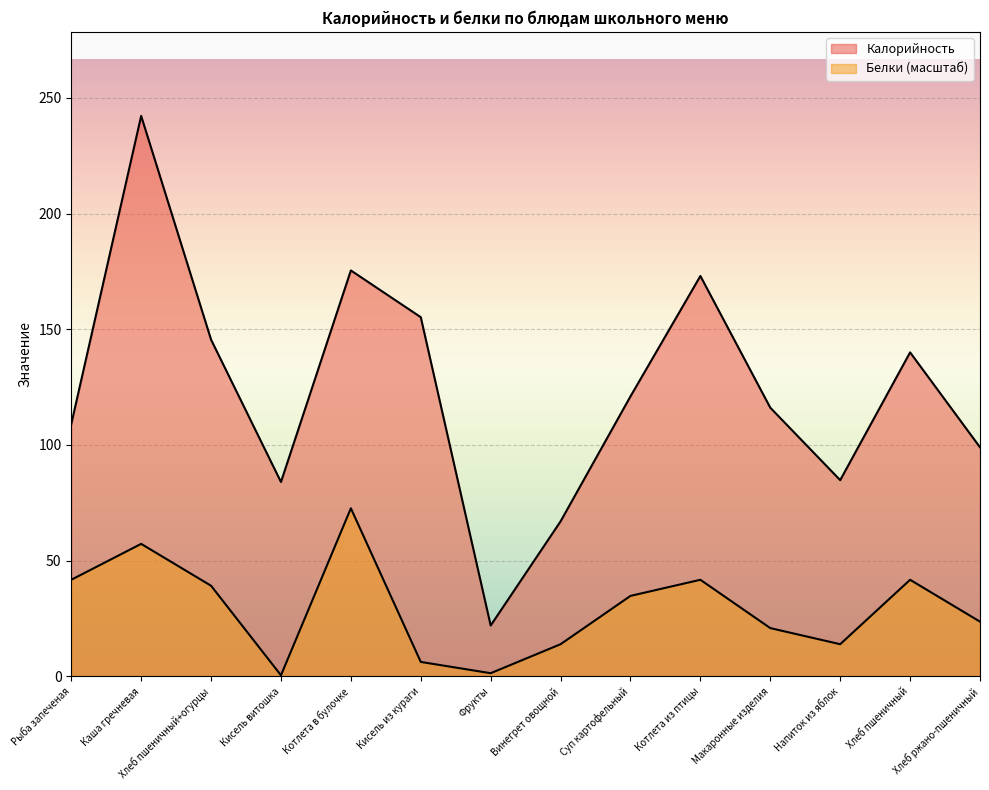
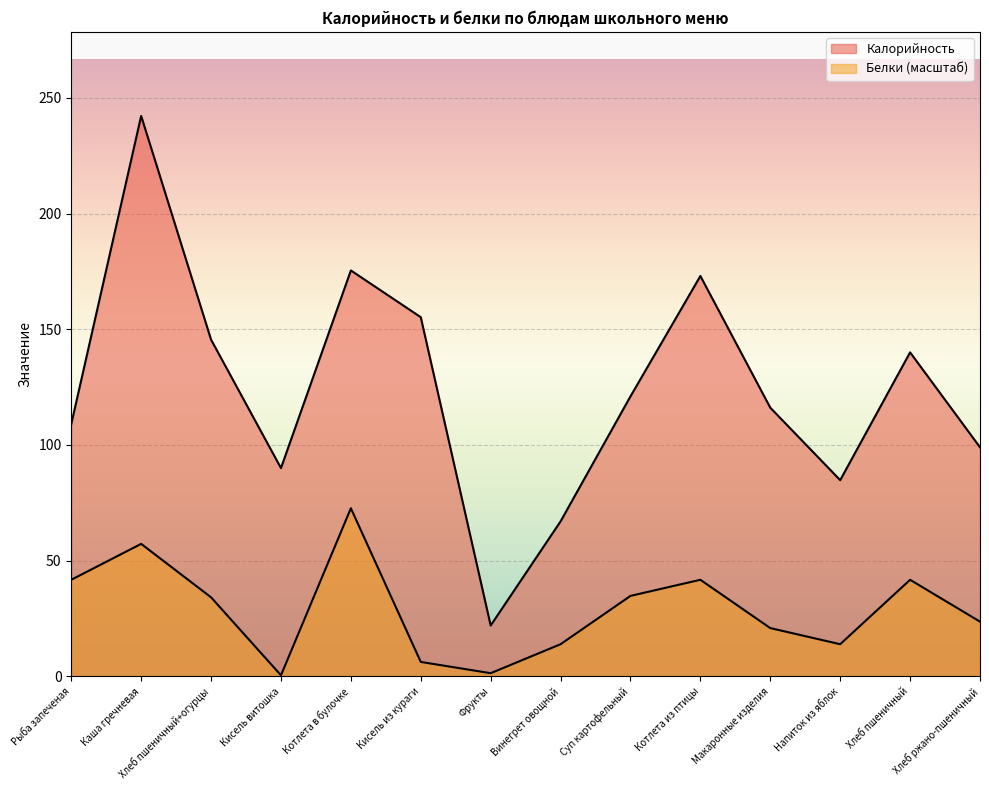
  {
    "Калорийность": {
      "Рыба запеченая": 109,
      "Каша гречневая": 242,
      "Хлеб пшеничный+огурцы": 146,
-     "Кисель витошка": 84,
+     "Кисель витошка": 90,
      "Котлета в булочке": 175,
      "Кисель из кураги": 155,
      "Фрукты": 22,
      "Винегрет овощной": 67,
      "Суп картофельный": 121,
      "Котлета из птицы": 173,
      "Макаронные изделия": 116,
      "Напиток из яблок": 85,
      "Хлеб пшеничный": 140,
      "Хлеб ржано-пшеничный": 99
    },
    "Белки (масштаб)": {
      "Рыба запеченая": 42,
      "Каша гречневая": 57,
-     "Хлеб пшеничный+огурцы": 39,
+     "Хлеб пшеничный+огурцы": 34,
      "Кисель витошка": 0,
      "Котлета в булочке": 73,
      "Кисель из кураги": 6,
      "Фрукты": 1,
      "Винегрет овощной": 14,
      "Суп картофельный": 35,
      "Котлета из птицы": 42,
      "Макаронные изделия": 21,
      "Напиток из яблок": 14,
      "Хлеб пшеничный": 42,
      "Хлеб ржано-пшеничный": 24
    }
  }
